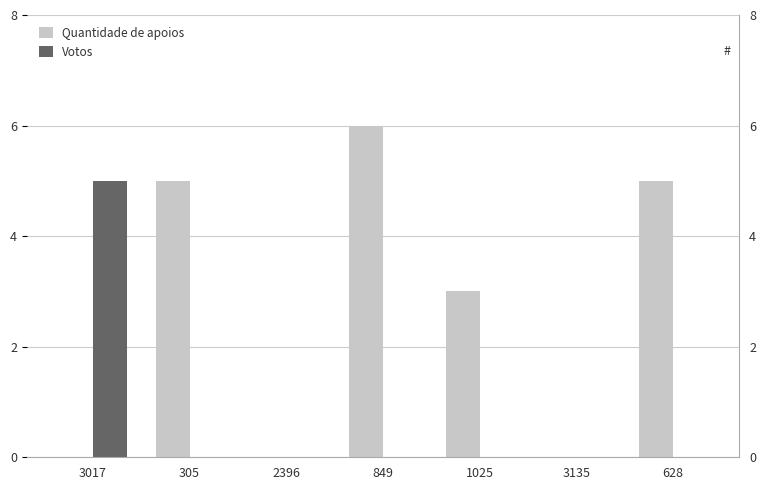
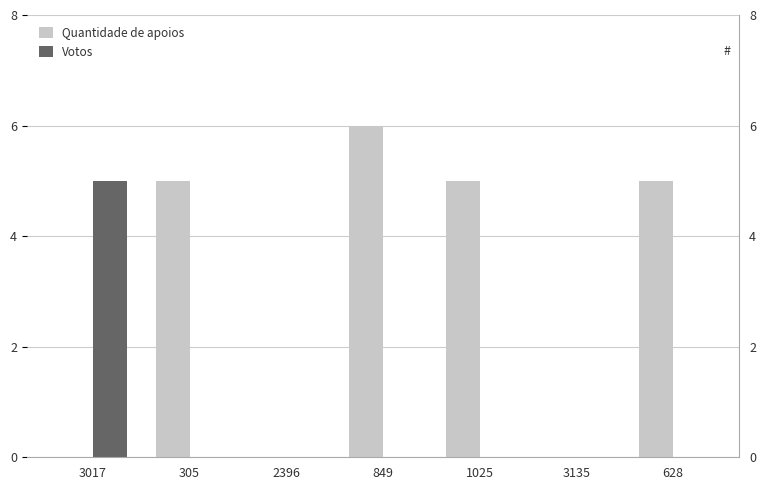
  {
    "Quantidade de apoios": {
      "3017": 0,
      "305": 5,
      "2396": 0,
      "849": 6,
-     "1025": 3,
+     "1025": 5,
      "3135": 0,
      "628": 5
    },
    "Votos": {
      "3017": 5,
      "305": 0,
      "2396": 0,
      "849": 0,
      "1025": 0,
      "3135": 0,
      "628": 0
    }
  }
